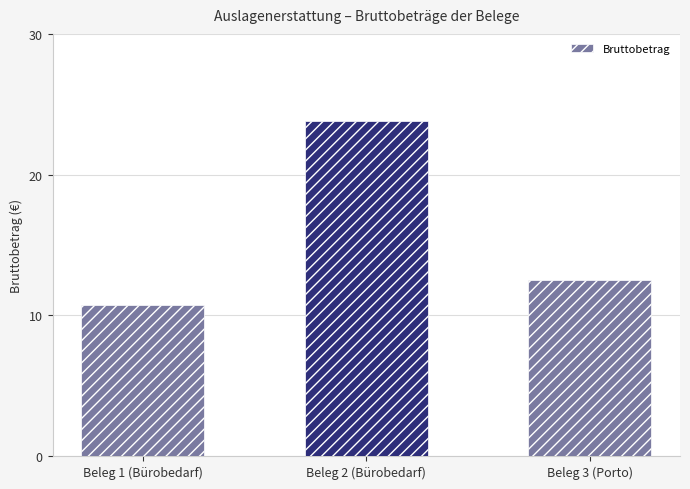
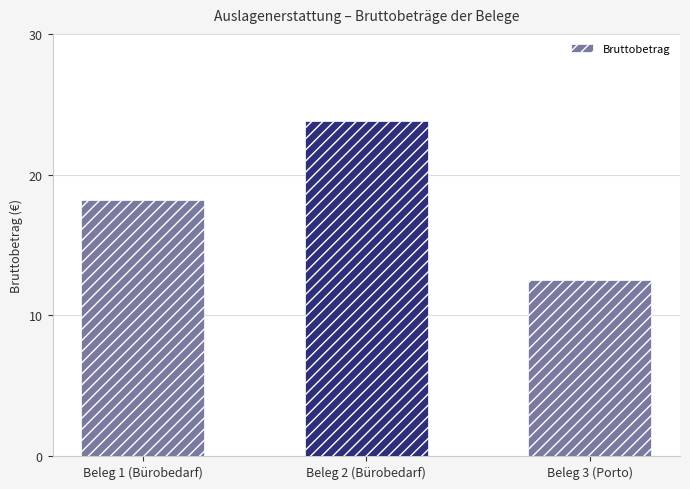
  {
-   "Beleg 1 (Bürobedarf)": 10.7,
+   "Beleg 1 (Bürobedarf)": 18.2,
    "Beleg 2 (Bürobedarf)": 23.8,
    "Beleg 3 (Porto)": 12.5
  }
